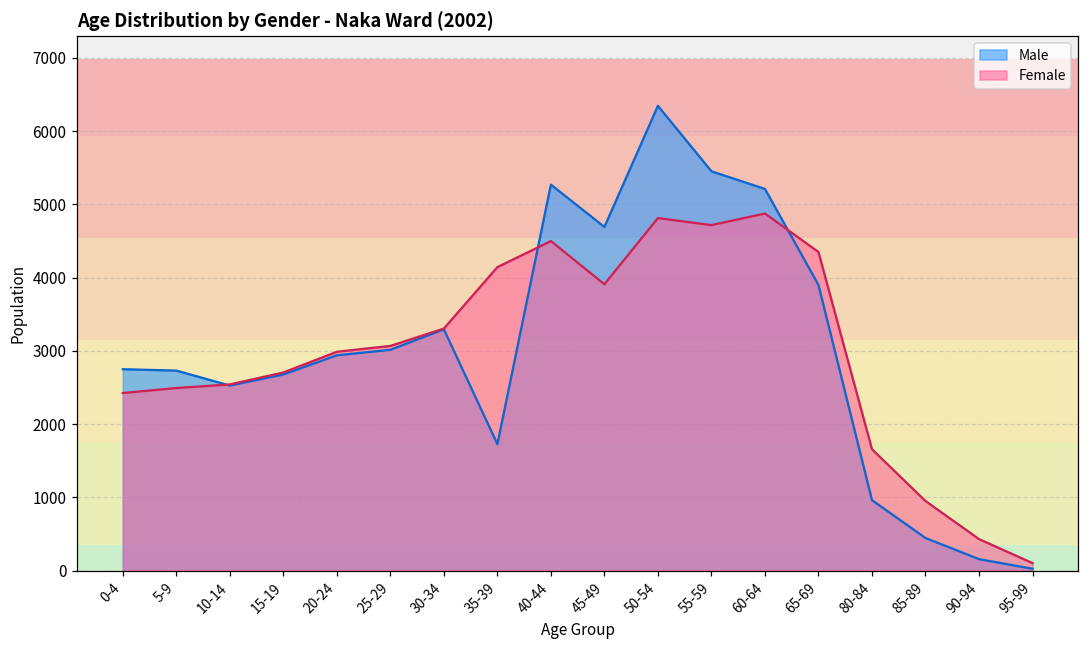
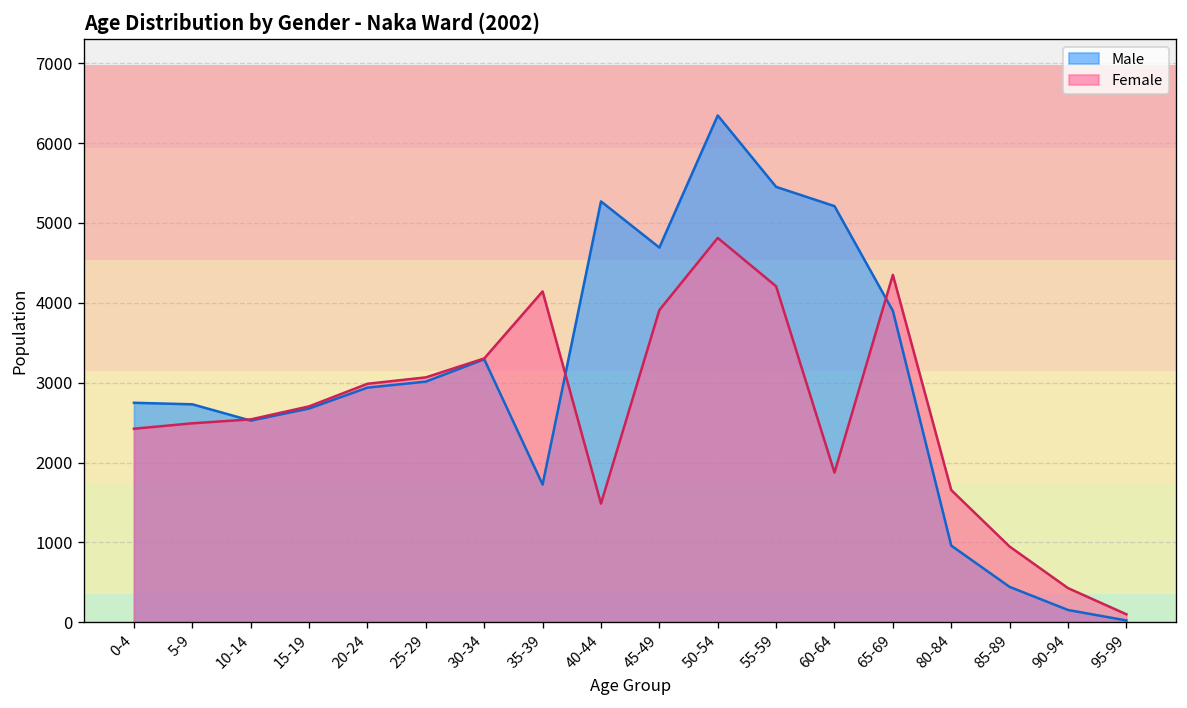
  {
    "Male": {
      "0-4": 2700,
      "5-9": 2700,
      "20-24": 2900,
      "25-29": 3000,
      "35-39": 1700,
      "40-44": 5300,
      "45-49": 4700,
      "50-54": 6300,
      "55-59": 5500,
      "60-64": 5200,
      "65-69": 3900,
      "80-84": 1000,
      "85-89": 400,
      "90-94": 200,
      "95-99": 0
    },
    "Female": {
      "0-4": 2400,
      "5-9": 2500,
      "20-24": 3000,
      "25-29": 3100,
      "35-39": 4100,
-     "40-44": 4500,
+     "40-44": 1500,
      "45-49": 3900,
      "50-54": 4800,
-     "55-59": 4700,
-     "60-64": 4900,
+     "55-59": 4200,
+     "60-64": 1900,
      "65-69": 4400,
      "80-84": 1700,
      "85-89": 900,
      "90-94": 400,
      "95-99": 100
    }
  }
